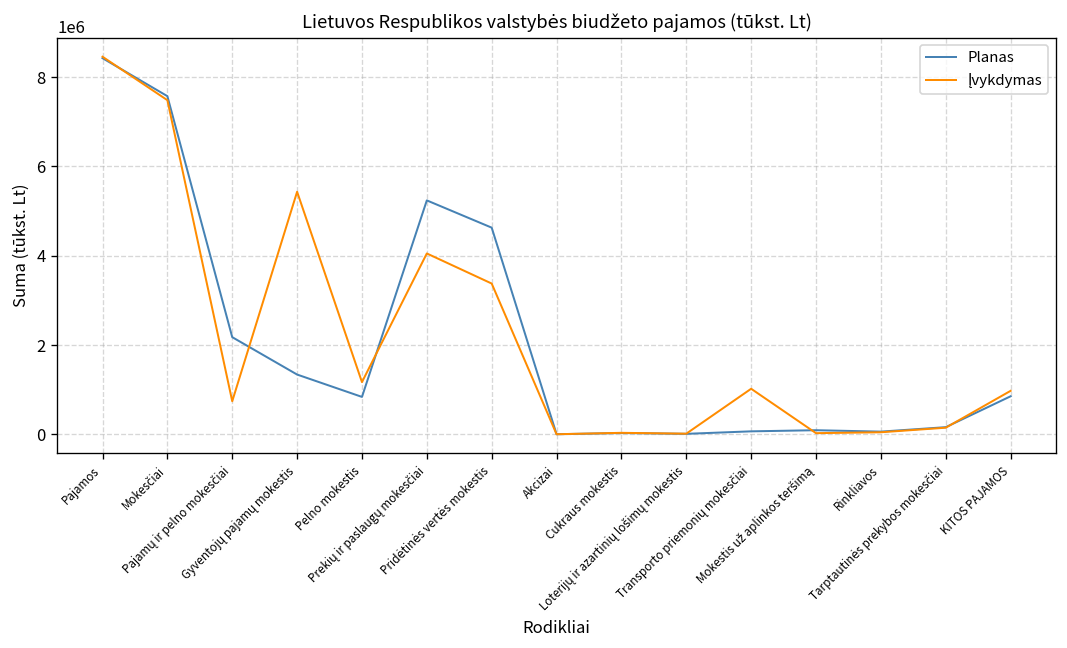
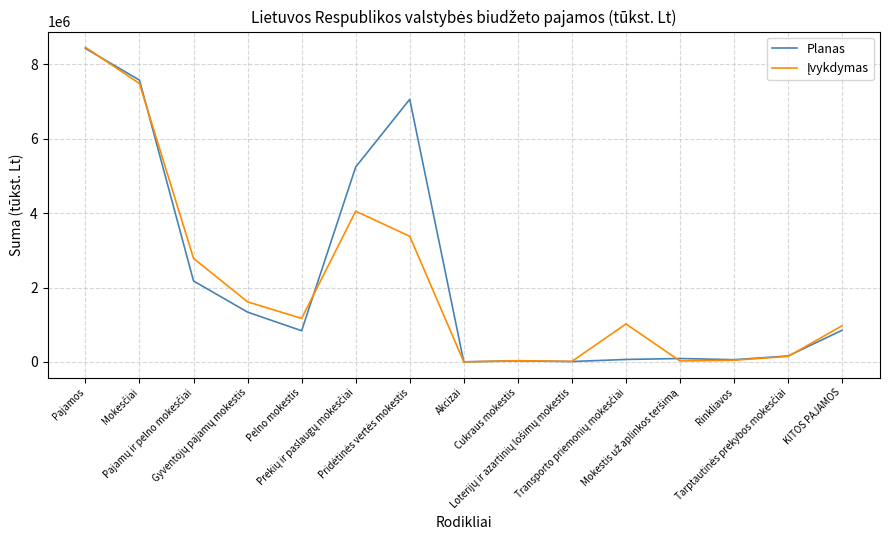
  {
    "Planas": {
      "Mokesčiai": 7600000,
      "Pajamų ir pelno mokesčiai": 2200000,
      "Gyventojų pajamų mokestis": 1300000,
      "Pelno mokestis": 800000,
      "Prekių ir paslaugų mokesčiai": 5200000,
-     "Pridėtinės vertės mokestis": 4600000,
+     "Pridėtinės vertės mokestis": 7100000,
      "Transporto priemonių mokesčiai": 100000,
      "KITOS PAJAMOS": 900000
    },
    "Įvykdymas": {
      "Mokesčiai": 7500000,
-     "Pajamų ir pelno mokesčiai": 700000,
-     "Gyventojų pajamų mokestis": 5400000,
+     "Pajamų ir pelno mokesčiai": 2800000,
+     "Gyventojų pajamų mokestis": 1600000,
      "Pelno mokestis": 1200000,
      "Prekių ir paslaugų mokesčiai": 4100000,
      "Pridėtinės vertės mokestis": 3400000,
      "Transporto priemonių mokesčiai": 1000000,
      "KITOS PAJAMOS": 1000000
    }
  }
